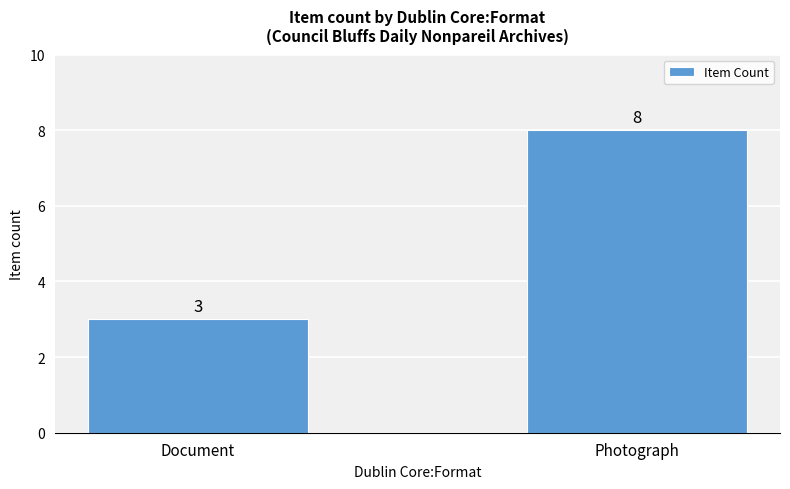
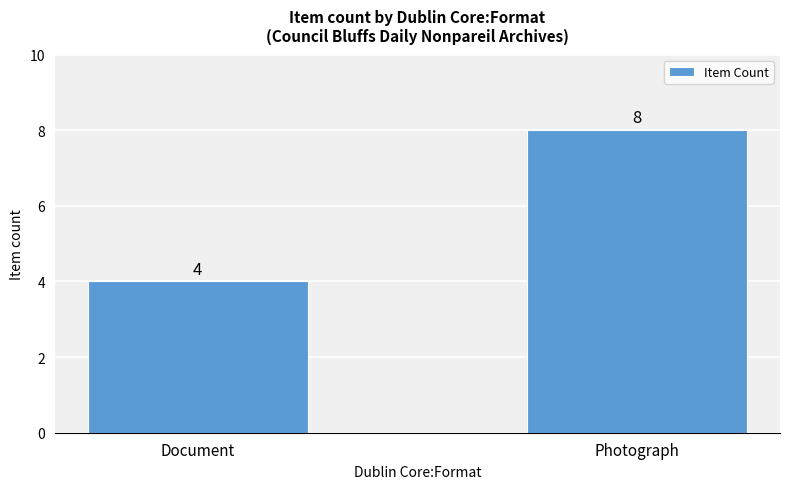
  {
-   "Document": 3,
+   "Document": 4,
    "Photograph": 8
  }
